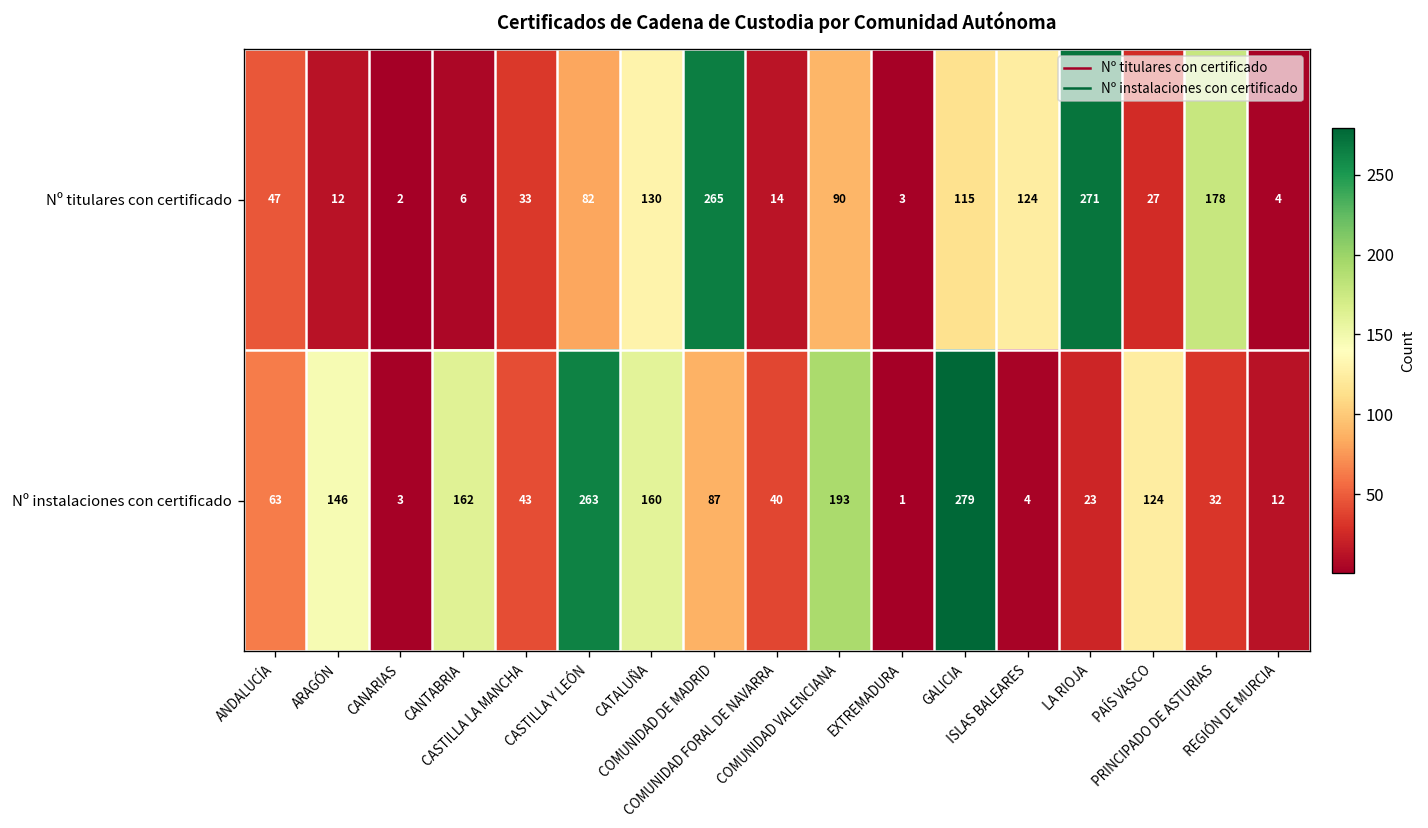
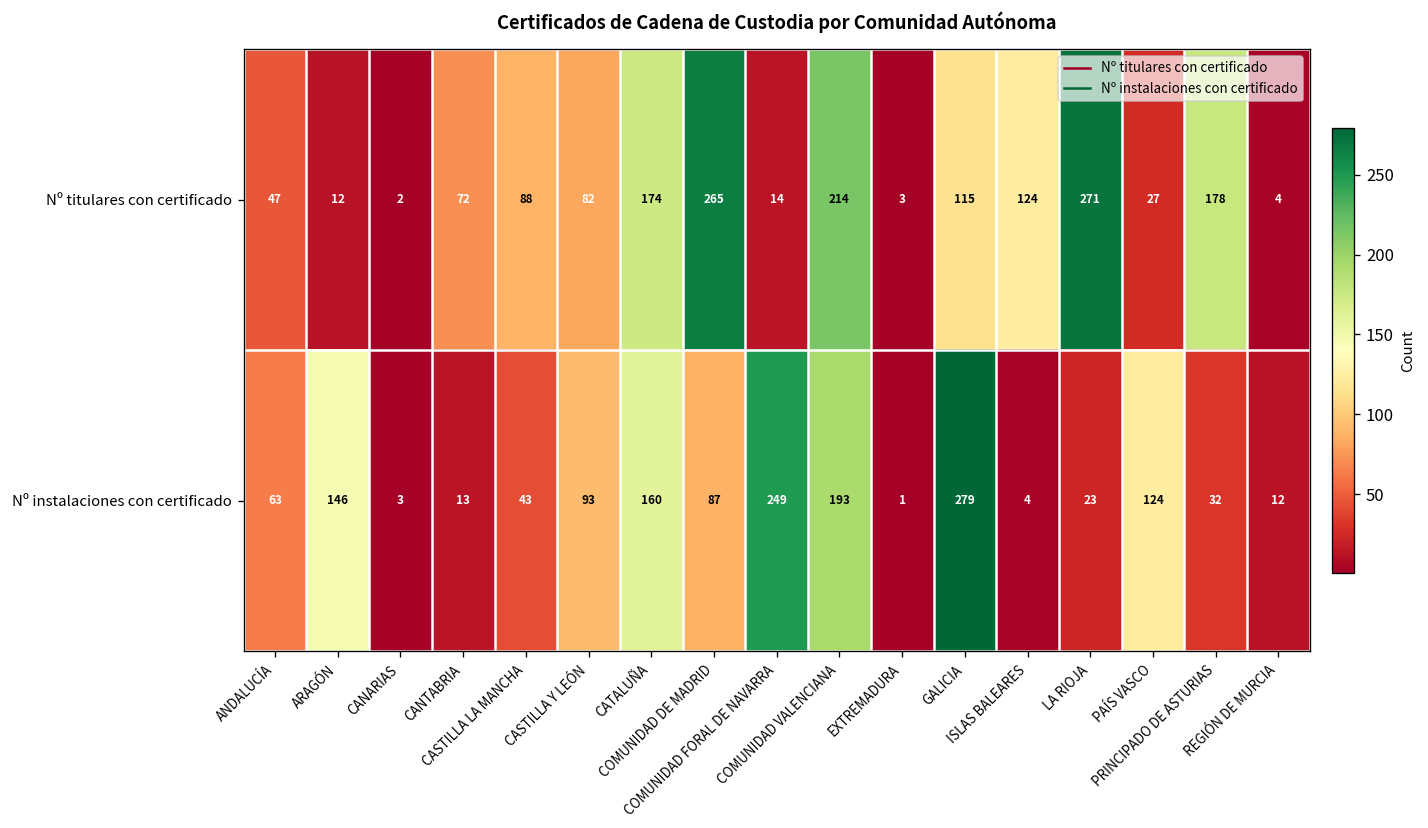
  {
    "Nº titulares con certificado": {
      "ANDALUCÍA": 47,
      "ARAGÓN": 12,
      "CANARIAS": 2,
-     "CANTABRIA": 6,
-     "CASTILLA LA MANCHA": 33,
+     "CANTABRIA": 72,
+     "CASTILLA LA MANCHA": 88,
      "CASTILLA Y LEÓN": 82,
-     "CATALUÑA": 130,
+     "CATALUÑA": 174,
      "COMUNIDAD DE MADRID": 265,
      "COMUNIDAD FORAL DE NAVARRA": 14,
-     "COMUNIDAD VALENCIANA": 90,
+     "COMUNIDAD VALENCIANA": 214,
      "EXTREMADURA": 3,
      "GALICIA": 115,
      "ISLAS BALEARES": 124,
      "LA RIOJA": 271,
      "PAÍS VASCO": 27,
      "PRINCIPADO DE ASTURIAS": 178,
      "REGIÓN DE MURCIA": 4
    },
    "Nº instalaciones con certificado": {
      "ANDALUCÍA": 63,
      "ARAGÓN": 146,
      "CANARIAS": 3,
-     "CANTABRIA": 162,
+     "CANTABRIA": 13,
      "CASTILLA LA MANCHA": 43,
-     "CASTILLA Y LEÓN": 263,
+     "CASTILLA Y LEÓN": 93,
      "CATALUÑA": 160,
      "COMUNIDAD DE MADRID": 87,
-     "COMUNIDAD FORAL DE NAVARRA": 40,
+     "COMUNIDAD FORAL DE NAVARRA": 249,
      "COMUNIDAD VALENCIANA": 193,
      "EXTREMADURA": 1,
      "GALICIA": 279,
      "ISLAS BALEARES": 4,
      "LA RIOJA": 23,
      "PAÍS VASCO": 124,
      "PRINCIPADO DE ASTURIAS": 32,
      "REGIÓN DE MURCIA": 12
    }
  }
